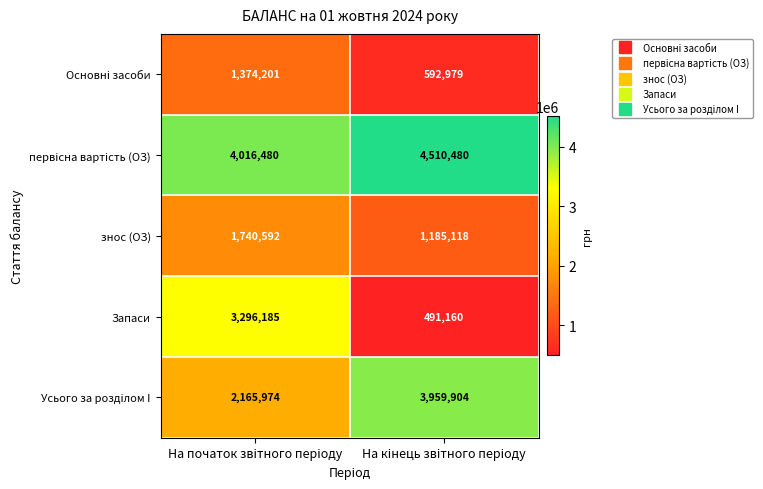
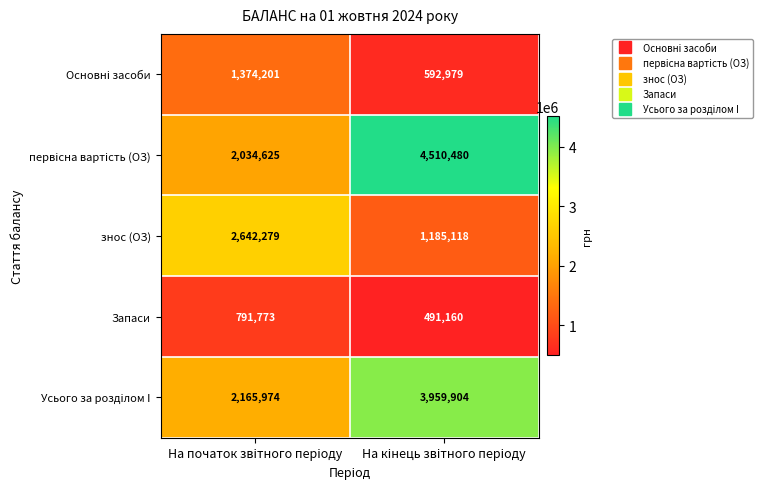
  {
    "Основні засоби": {
      "На початок звітного періоду": "1,374,201",
      "На кінець звітного періоду": "592,979"
    },
    "первісна вартість (ОЗ)": {
-     "На початок звітного періоду": "4,016,480",
+     "На початок звітного періоду": "2,034,625",
      "На кінець звітного періоду": "4,510,480"
    },
    "знос (ОЗ)": {
-     "На початок звітного періоду": "1,740,592",
+     "На початок звітного періоду": "2,642,279",
      "На кінець звітного періоду": "1,185,118"
    },
    "Запаси": {
-     "На початок звітного періоду": "3,296,185",
+     "На початок звітного періоду": "791,773",
      "На кінець звітного періоду": "491,160"
    },
    "Усього за розділом І": {
      "На початок звітного періоду": "2,165,974",
      "На кінець звітного періоду": "3,959,904"
    }
  }
